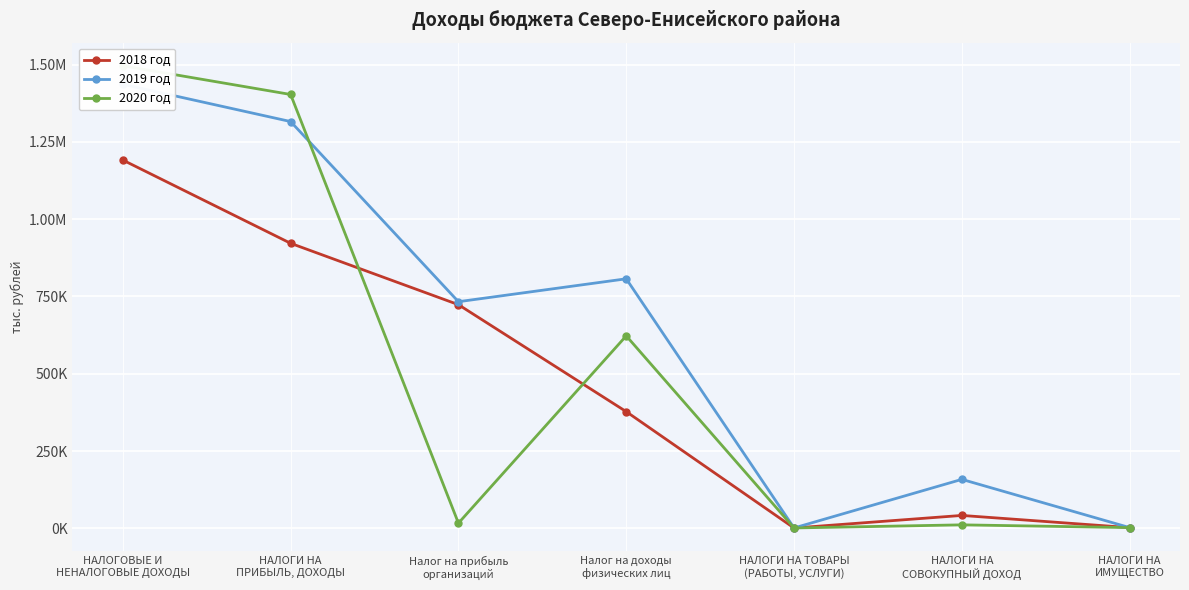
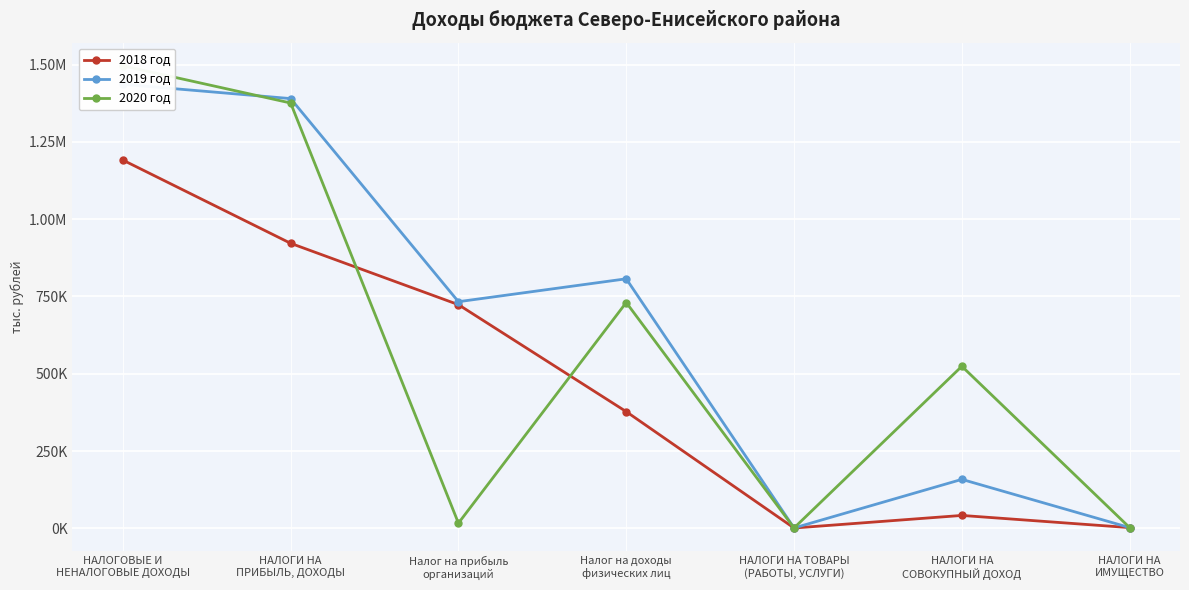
  {
    "2018 год": {
      "НАЛОГОВЫЕ И НЕНАЛОГОВЫЕ ДОХОДЫ": 1190000,
      "НАЛОГИ НА ПРИБЫЛЬ, ДОХОДЫ": 920000,
      "Налог на прибыль организаций": 720000,
      "Налог на доходы физических лиц": 380000,
      "НАЛОГИ НА СОВОКУПНЫЙ ДОХОД": 40000
    },
    "2019 год": {
-     "НАЛОГИ НА ПРИБЫЛЬ, ДОХОДЫ": 1320000,
+     "НАЛОГИ НА ПРИБЫЛЬ, ДОХОДЫ": 1390000,
      "Налог на прибыль организаций": 730000,
      "Налог на доходы физических лиц": 810000,
      "НАЛОГИ НА СОВОКУПНЫЙ ДОХОД": 160000
    },
    "2020 год": {
-     "НАЛОГИ НА ПРИБЫЛЬ, ДОХОДЫ": 1400000,
+     "НАЛОГИ НА ПРИБЫЛЬ, ДОХОДЫ": 1380000,
      "Налог на прибыль организаций": 20000,
-     "Налог на доходы физических лиц": 620000,
-     "НАЛОГИ НА СОВОКУПНЫЙ ДОХОД": 10000
+     "Налог на доходы физических лиц": 730000,
+     "НАЛОГИ НА СОВОКУПНЫЙ ДОХОД": 520000
    }
  }
